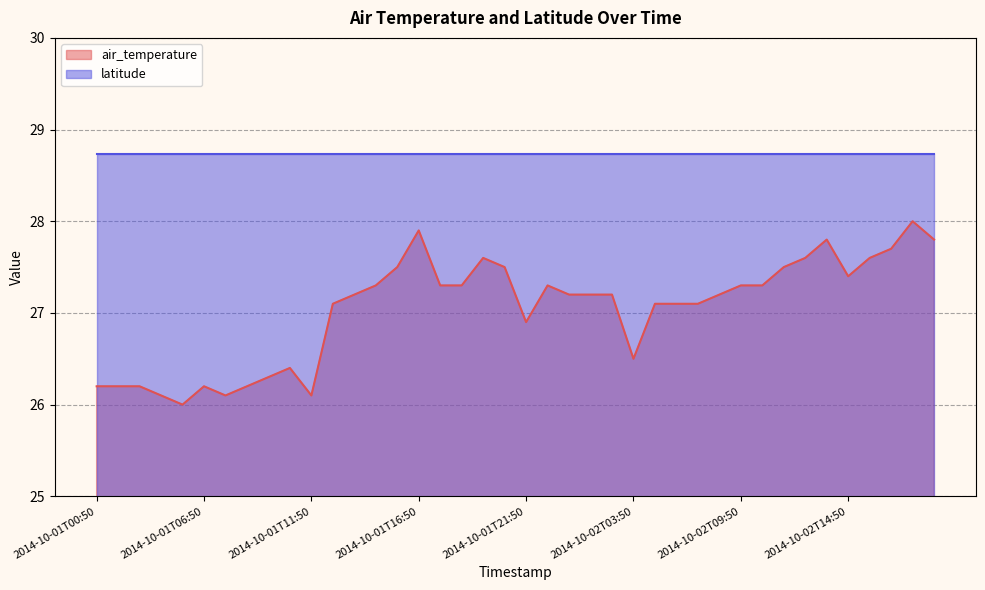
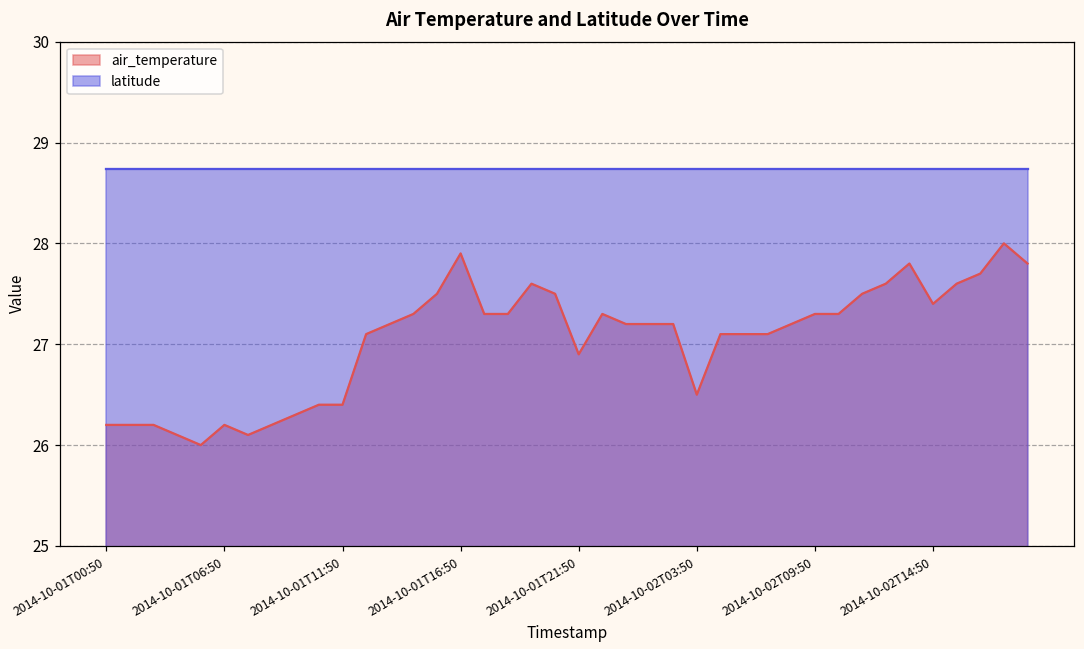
  {
    "air_temperature": {
      "2014-10-01T00:50": 26.2,
      "2014-10-01T06:50": 26.2,
-     "2014-10-01T11:50": 26.1,
+     "2014-10-01T11:50": 26.4,
      "2014-10-01T16:50": 27.9,
      "2014-10-01T21:50": 26.9,
      "2014-10-02T03:50": 26.5,
      "2014-10-02T09:50": 27.3,
      "2014-10-02T14:50": 27.4
    },
    "latitude": {
      "2014-10-01T00:50": 28.7,
      "2014-10-01T06:50": 28.7,
      "2014-10-01T11:50": 28.7,
      "2014-10-01T16:50": 28.7,
      "2014-10-01T21:50": 28.7,
      "2014-10-02T03:50": 28.7,
      "2014-10-02T09:50": 28.7,
      "2014-10-02T14:50": 28.7
    }
  }
